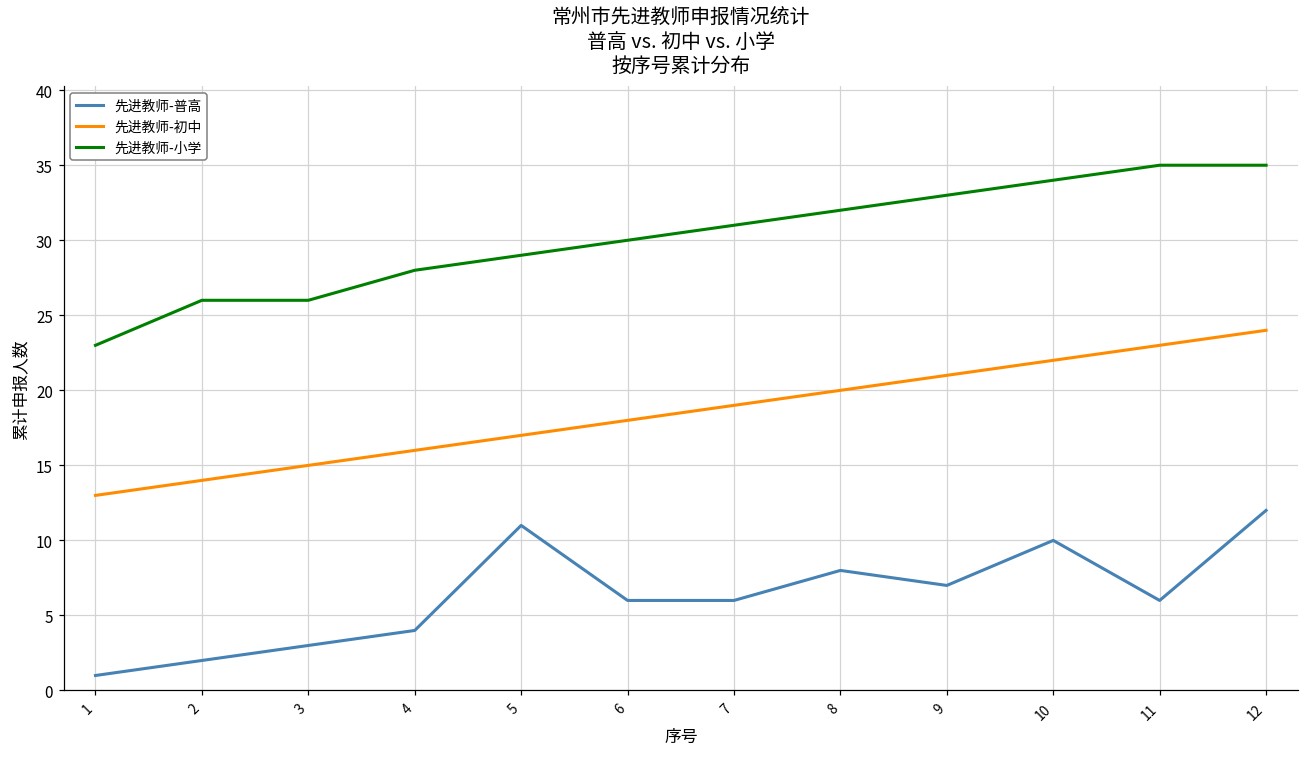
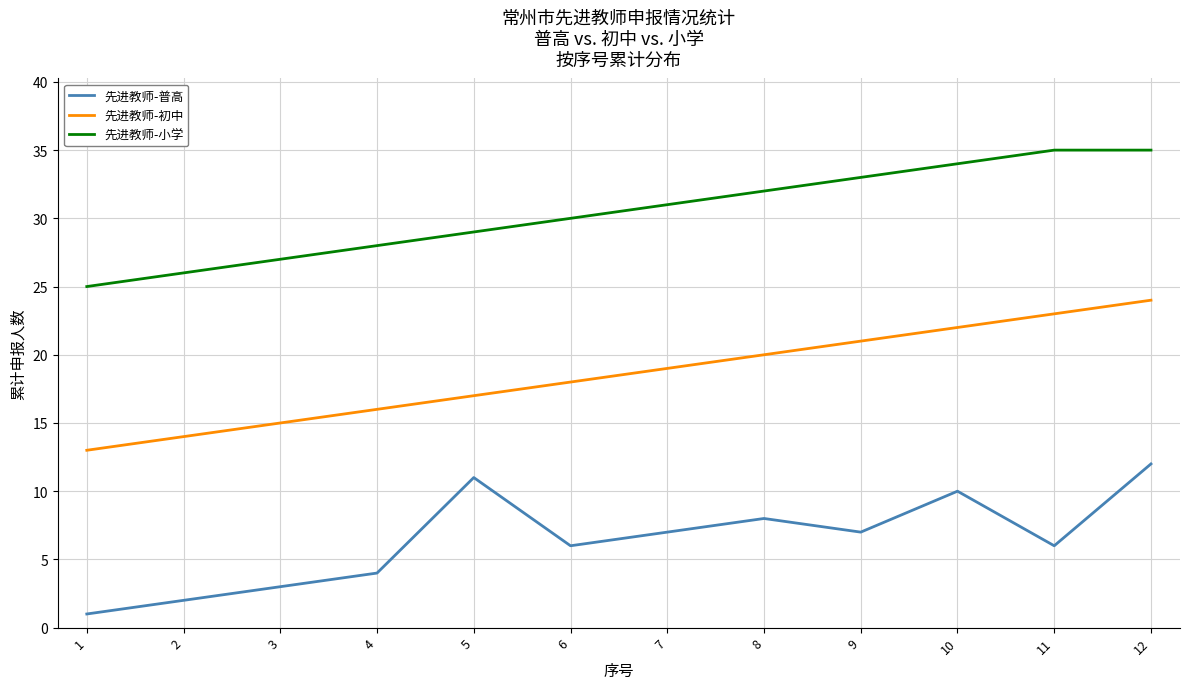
  {
    "先进教师-普高": {
      "1": 1,
      "2": 2,
      "3": 3,
      "4": 4,
      "5": 11,
      "6": 6,
-     "7": 6,
+     "7": 7,
      "8": 8,
      "9": 7,
      "10": 10,
      "11": 6,
      "12": 12
    },
    "先进教师-初中": {
      "1": 13,
      "2": 14,
      "3": 15,
      "4": 16,
      "5": 17,
      "6": 18,
      "7": 19,
      "8": 20,
      "9": 21,
      "10": 22,
      "11": 23,
      "12": 24
    },
    "先进教师-小学": {
-     "1": 23,
+     "1": 25,
      "2": 26,
-     "3": 26,
+     "3": 27,
      "4": 28,
      "5": 29,
      "6": 30,
      "7": 31,
      "8": 32,
      "9": 33,
      "10": 34,
      "11": 35,
      "12": 35
    }
  }
